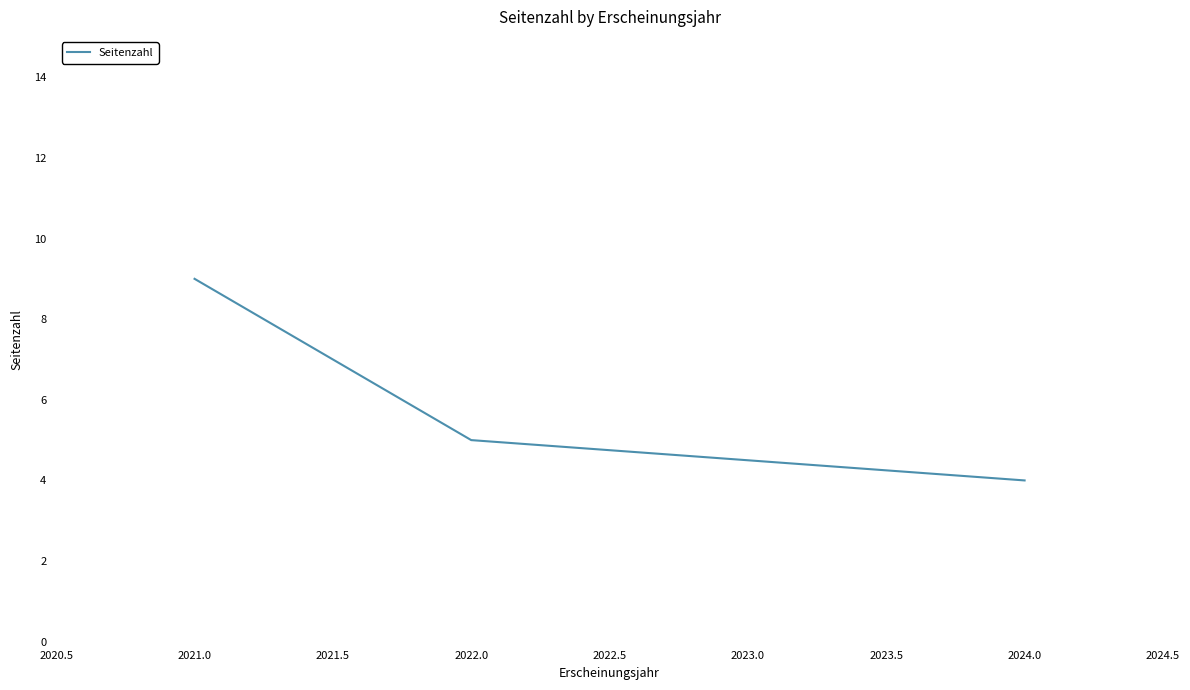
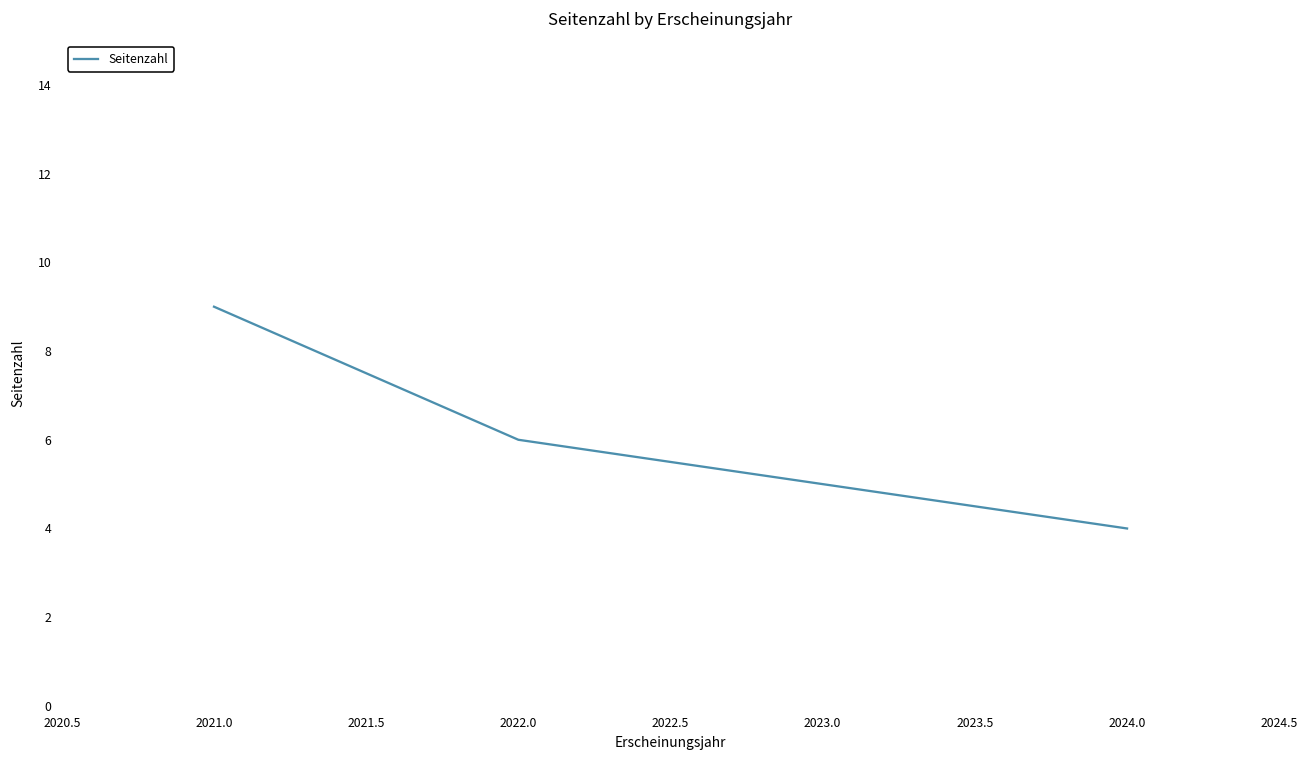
  {
    "2021.0": 9,
-   "2022.0": 5,
+   "2022.0": 6,
    "2024.0": 4
  }
